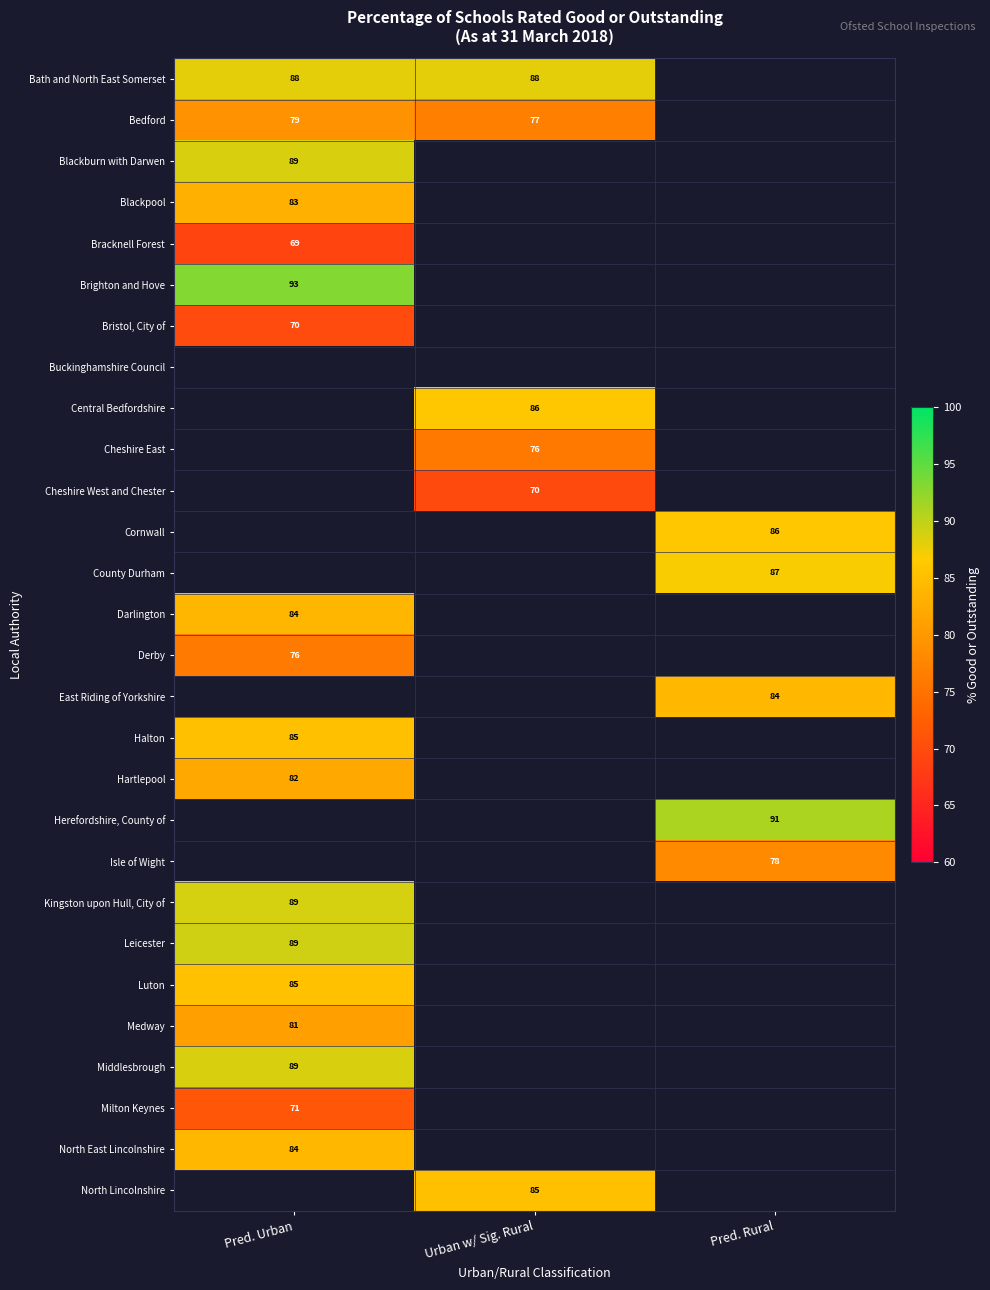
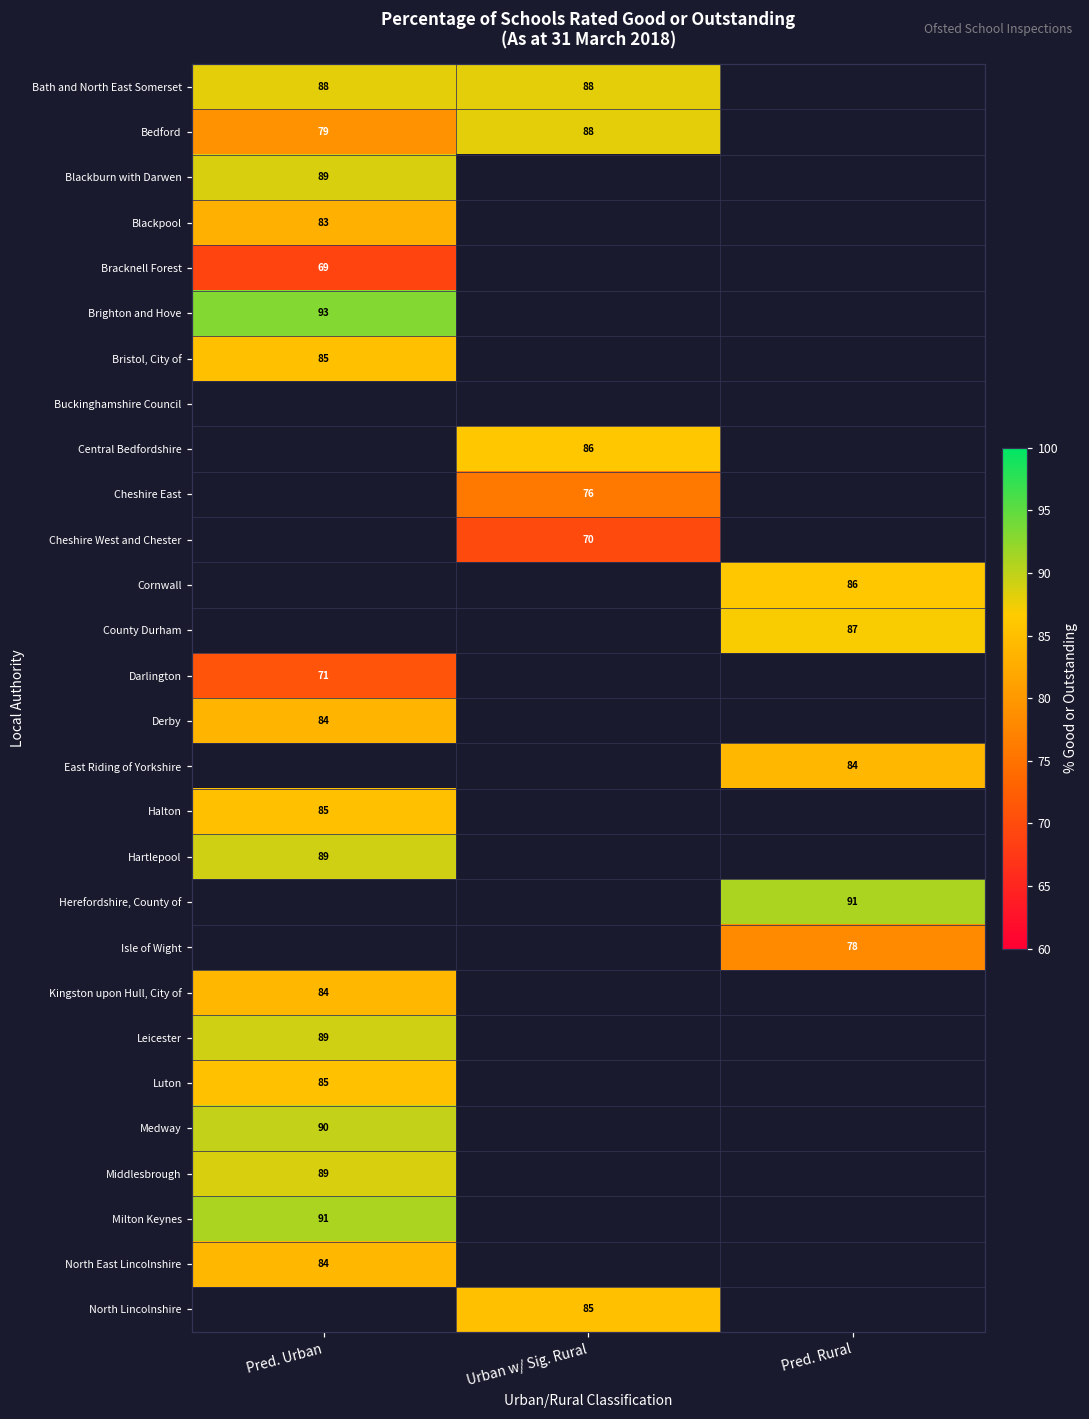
  {
    "Bath and North East Somerset": {
      "Pred. Urban": 88,
      "Urban w/ Sig. Rural": 88
    },
    "Bedford": {
      "Pred. Urban": 79,
-     "Urban w/ Sig. Rural": 77
+     "Urban w/ Sig. Rural": 88
    },
    "Blackburn with Darwen": {
      "Pred. Urban": 89
    },
    "Blackpool": {
      "Pred. Urban": 83
    },
    "Bracknell Forest": {
      "Pred. Urban": 69
    },
    "Brighton and Hove": {
      "Pred. Urban": 93
    },
    "Bristol, City of": {
-     "Pred. Urban": 70
+     "Pred. Urban": 85
    },
    "Central Bedfordshire": {
      "Urban w/ Sig. Rural": 86
    },
    "Cheshire East": {
      "Urban w/ Sig. Rural": 76
    },
    "Cheshire West and Chester": {
      "Urban w/ Sig. Rural": 70
    },
    "Cornwall": {
      "Pred. Rural": 86
    },
    "County Durham": {
      "Pred. Rural": 87
    },
    "Darlington": {
-     "Pred. Urban": 84
+     "Pred. Urban": 71
    },
    "Derby": {
-     "Pred. Urban": 76
+     "Pred. Urban": 84
    },
    "East Riding of Yorkshire": {
      "Pred. Rural": 84
    },
    "Halton": {
      "Pred. Urban": 85
    },
    "Hartlepool": {
-     "Pred. Urban": 82
+     "Pred. Urban": 89
    },
    "Herefordshire, County of": {
      "Pred. Rural": 91
    },
    "Isle of Wight": {
      "Pred. Rural": 78
    },
    "Kingston upon Hull, City of": {
-     "Pred. Urban": 89
+     "Pred. Urban": 84
    },
    "Leicester": {
      "Pred. Urban": 89
    },
    "Luton": {
      "Pred. Urban": 85
    },
    "Medway": {
-     "Pred. Urban": 81
+     "Pred. Urban": 90
    },
    "Middlesbrough": {
      "Pred. Urban": 89
    },
    "Milton Keynes": {
-     "Pred. Urban": 71
+     "Pred. Urban": 91
    },
    "North East Lincolnshire": {
      "Pred. Urban": 84
    },
    "North Lincolnshire": {
      "Urban w/ Sig. Rural": 85
    }
  }
